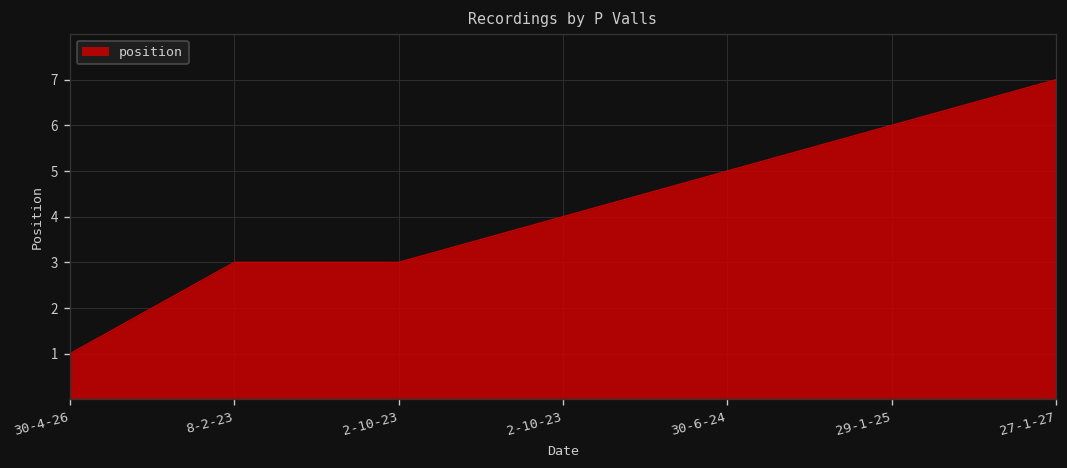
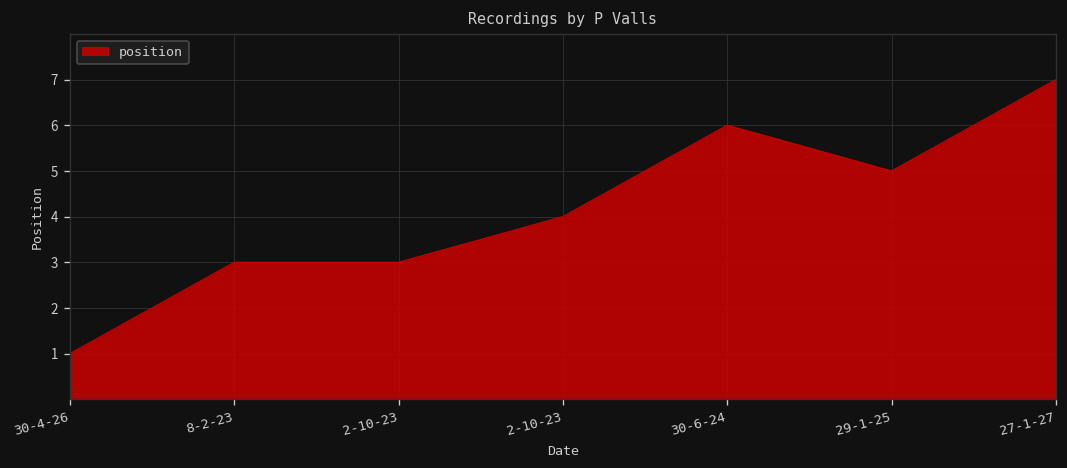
  {
    "30-4-26": 1,
    "8-2-23": 3,
-   "30-6-24": 5,
-   "29-1-25": 6,
+   "30-6-24": 6,
+   "29-1-25": 5,
    "27-1-27": 7
  }
